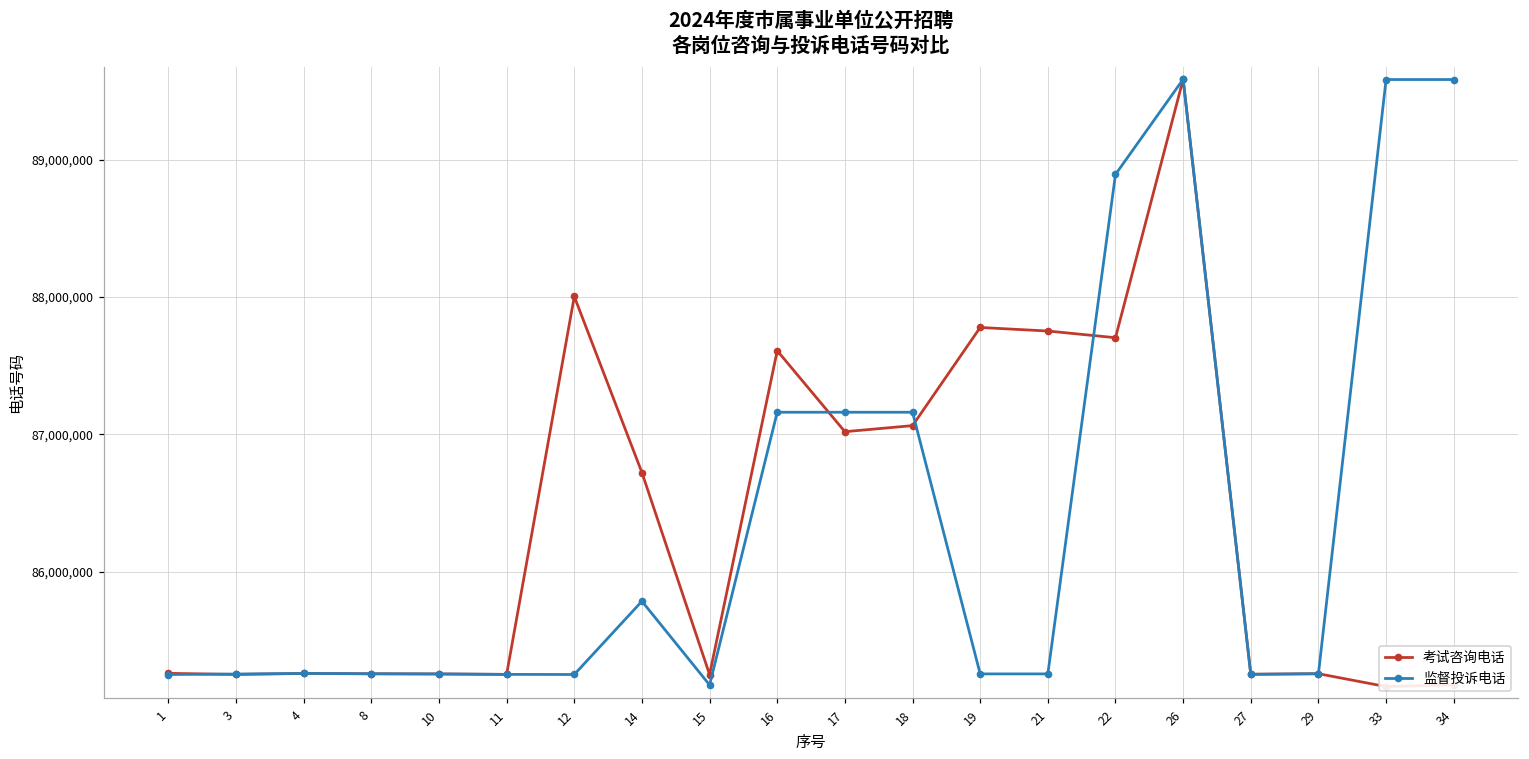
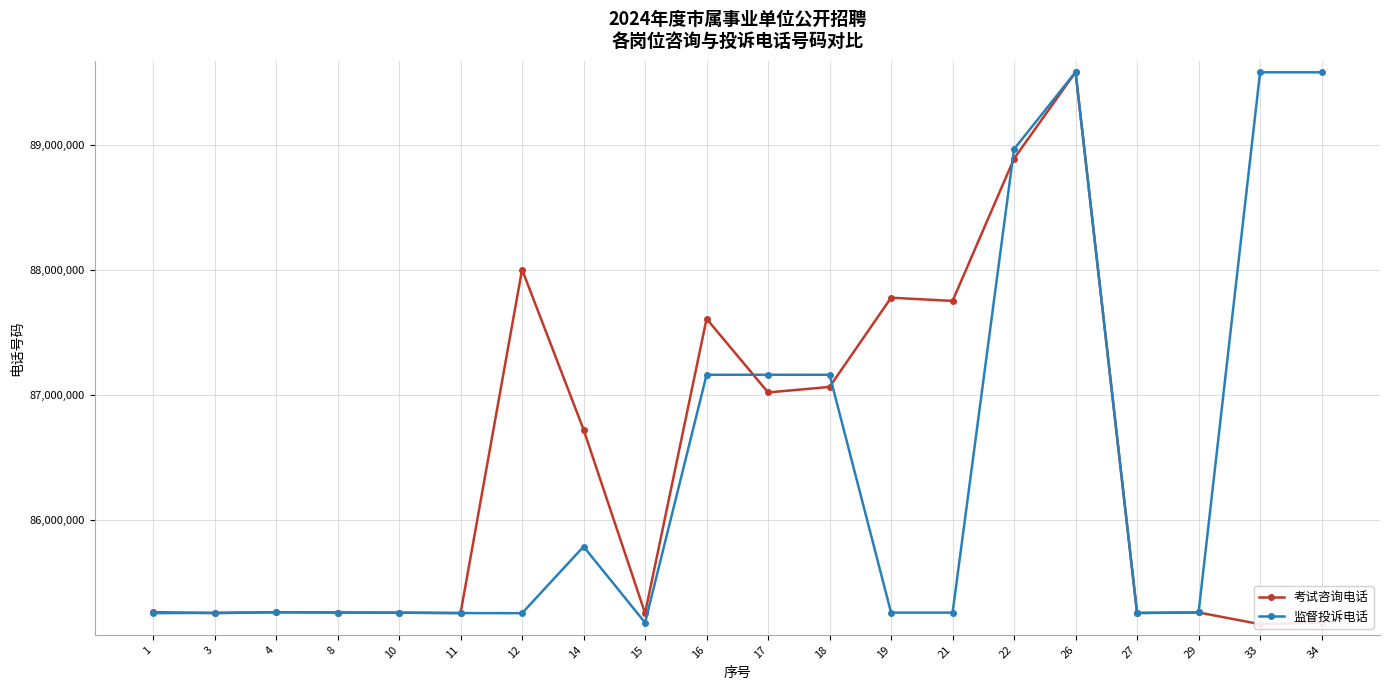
  {
    "考试咨询电话": {
      "12": "88,000,000",
      "14": "86,720,000",
      "15": "85,250,000",
      "16": "87,610,000",
      "17": "87,020,000",
      "18": "87,060,000",
      "19": "87,780,000",
      "21": "87,750,000",
-     "22": "87,700,000"
+     "22": "88,890,000"
    },
    "监督投诉电话": {
      "12": "85,250,000",
      "14": "85,780,000",
      "15": "85,180,000",
      "16": "87,160,000",
      "17": "87,160,000",
      "18": "87,160,000",
      "19": "85,260,000",
      "21": "85,260,000",
-     "22": "88,890,000",
+     "22": "88,970,000",
      "33": "89,580,000",
      "34": "89,580,000"
    }
  }
